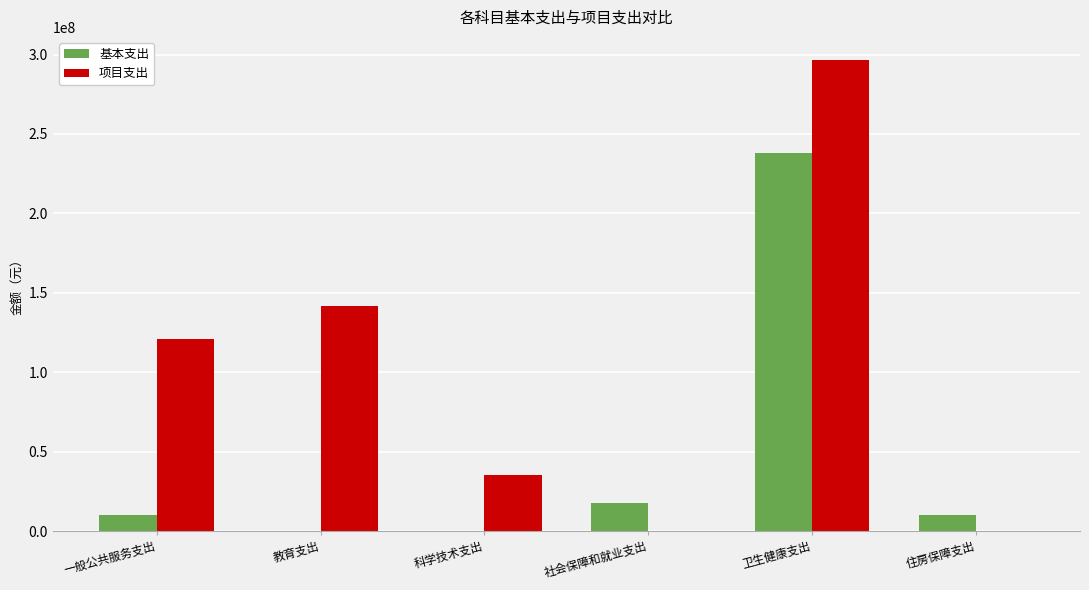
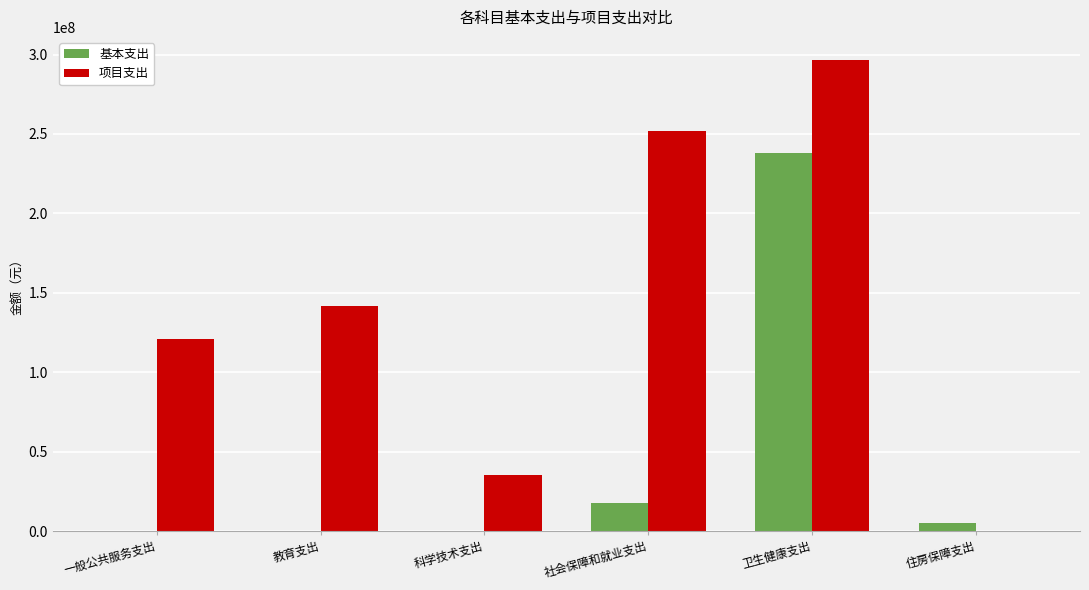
  {
    "基本支出": {
-     "一般公共服务支出": 10000000,
+     "一般公共服务支出": 0,
      "教育支出": 0,
      "科学技术支出": 0,
      "社会保障和就业支出": 18000000,
      "卫生健康支出": 238000000,
-     "住房保障支出": 10000000
+     "住房保障支出": 5000000
    },
    "项目支出": {
      "一般公共服务支出": 121000000,
      "教育支出": 141000000,
      "科学技术支出": 35000000,
-     "社会保障和就业支出": 0,
+     "社会保障和就业支出": 252000000,
      "卫生健康支出": 296000000,
      "住房保障支出": 0
    }
  }
